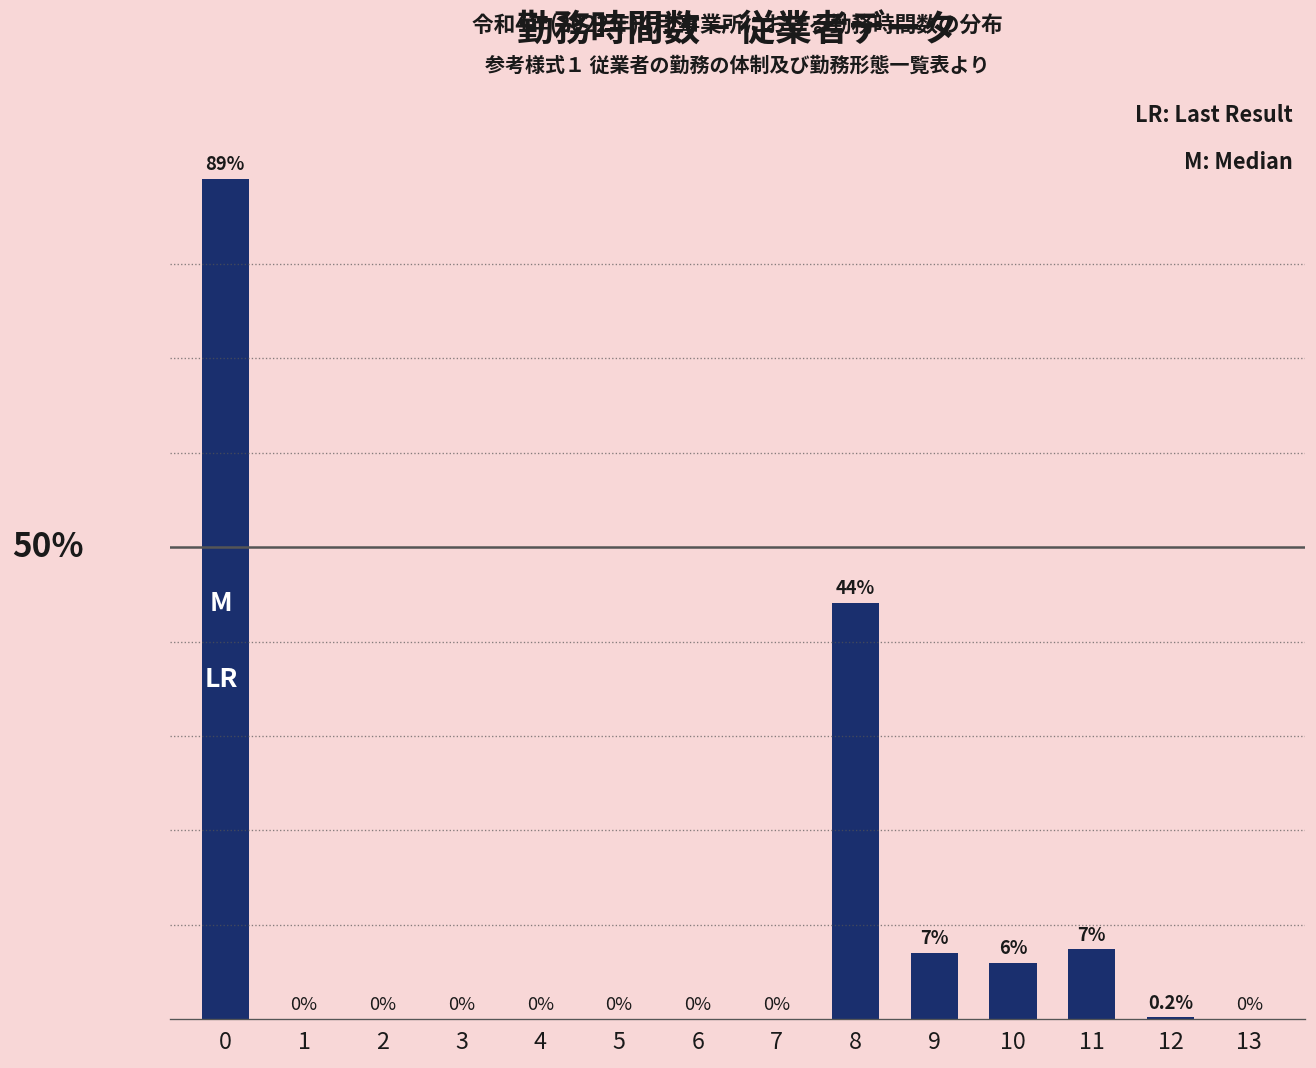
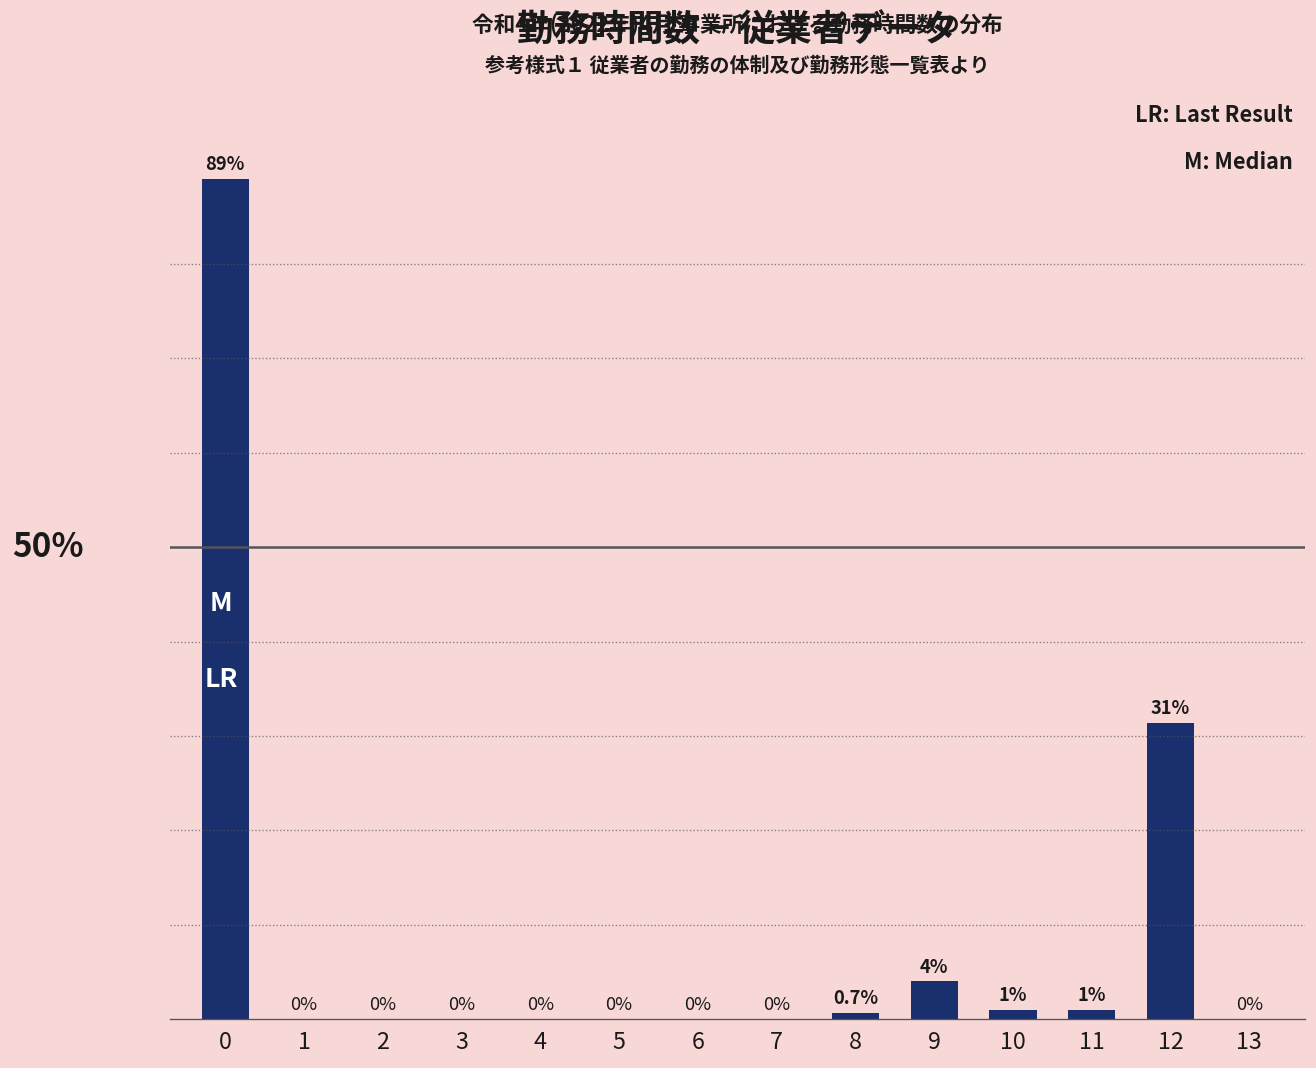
  {
    "0": "89%",
    "1": "0%",
    "2": "0%",
    "3": "0%",
    "4": "0%",
    "5": "0%",
    "6": "0%",
    "7": "0%",
-   "8": "44%",
-   "9": "7%",
-   "10": "6%",
-   "11": "7%",
-   "12": "0.2%",
+   "8": "0.7%",
+   "9": "4%",
+   "10": "1%",
+   "11": "1%",
+   "12": "31%",
    "13": "0%"
  }
